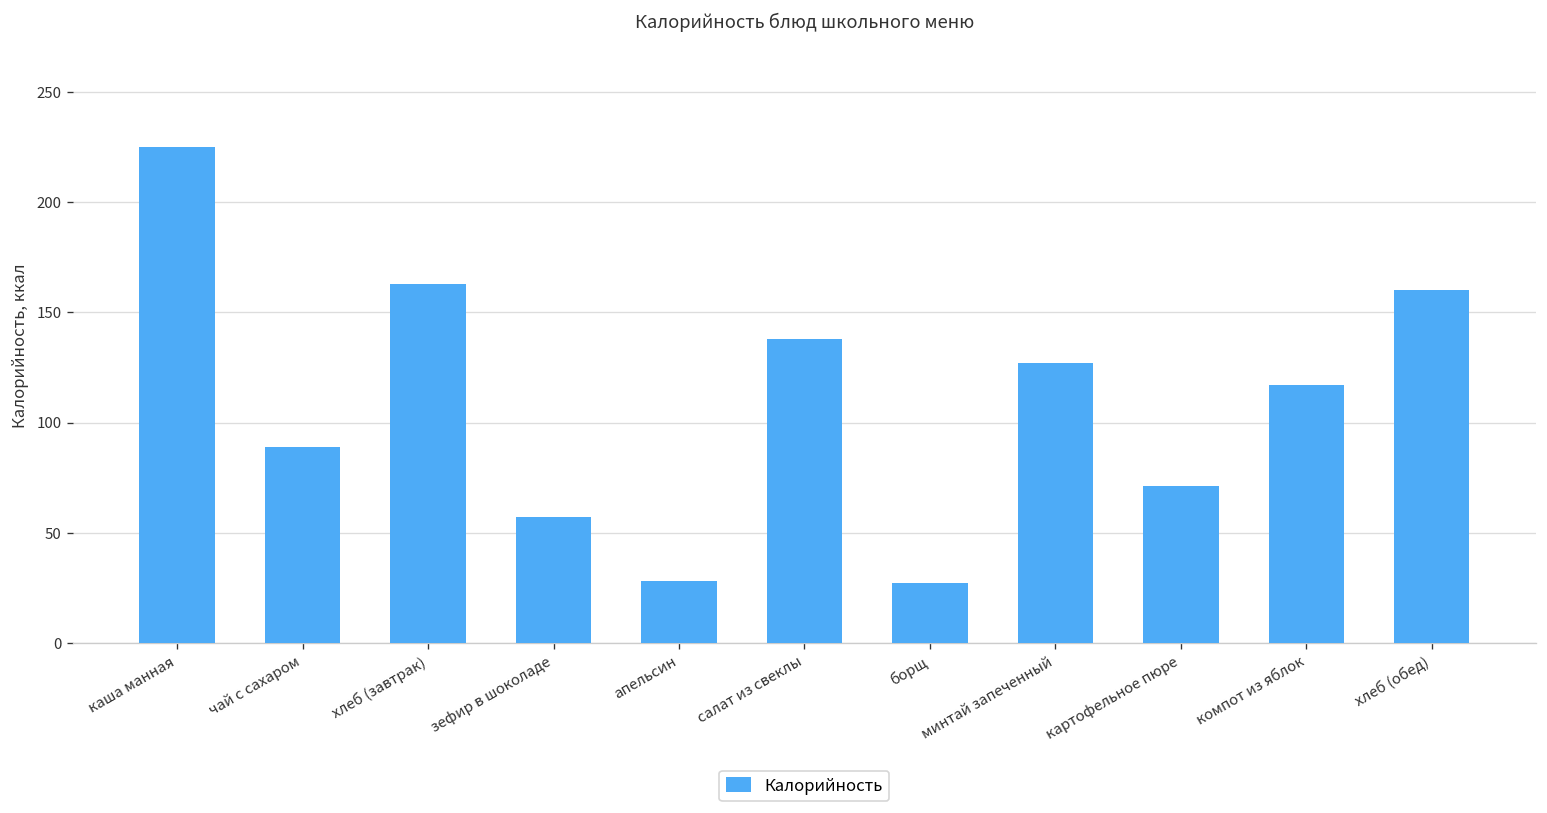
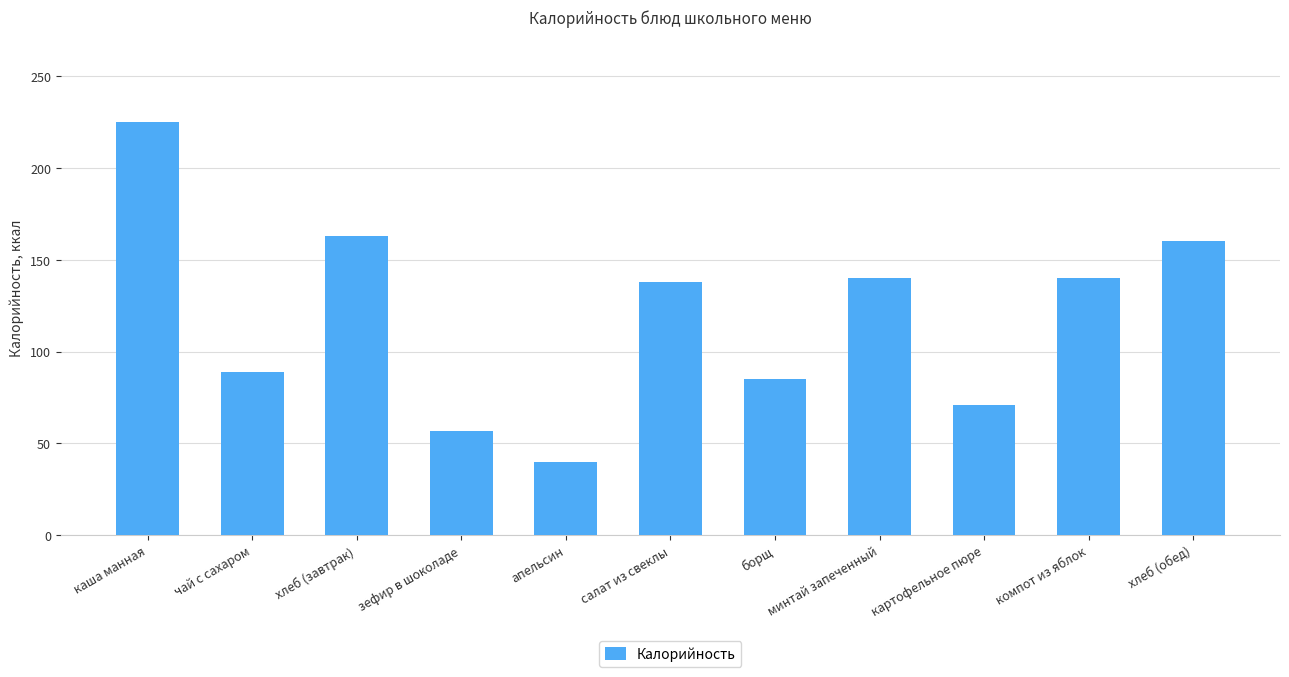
  {
    "каша манная": 225,
    "чай с сахаром": 89,
    "хлеб (завтрак)": 163,
    "зефир в шоколаде": 57,
-   "апельсин": 28,
+   "апельсин": 40,
    "салат из свеклы": 138,
-   "борщ": 27,
-   "минтай запеченный": 127,
+   "борщ": 85,
+   "минтай запеченный": 140,
    "картофельное пюре": 71,
-   "компот из яблок": 117,
+   "компот из яблок": 140,
    "хлеб (обед)": 160
  }
